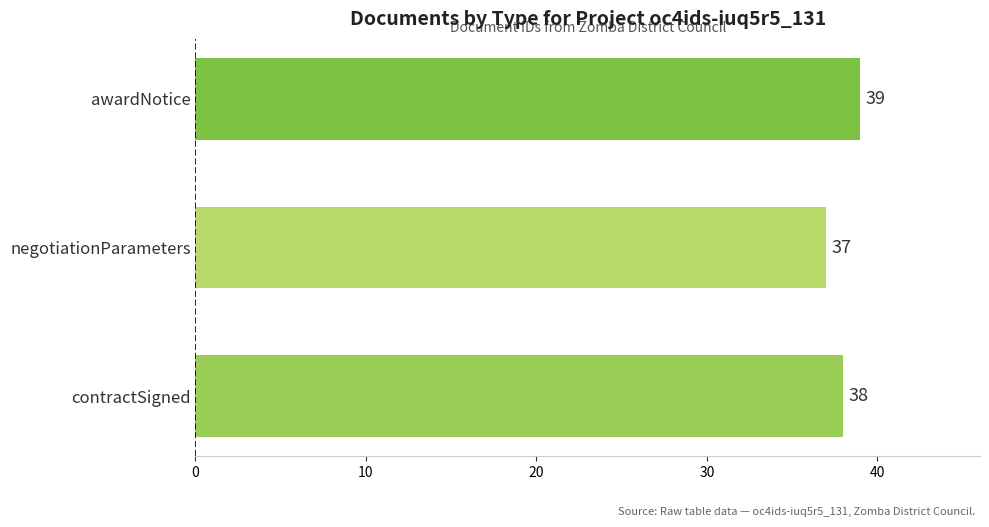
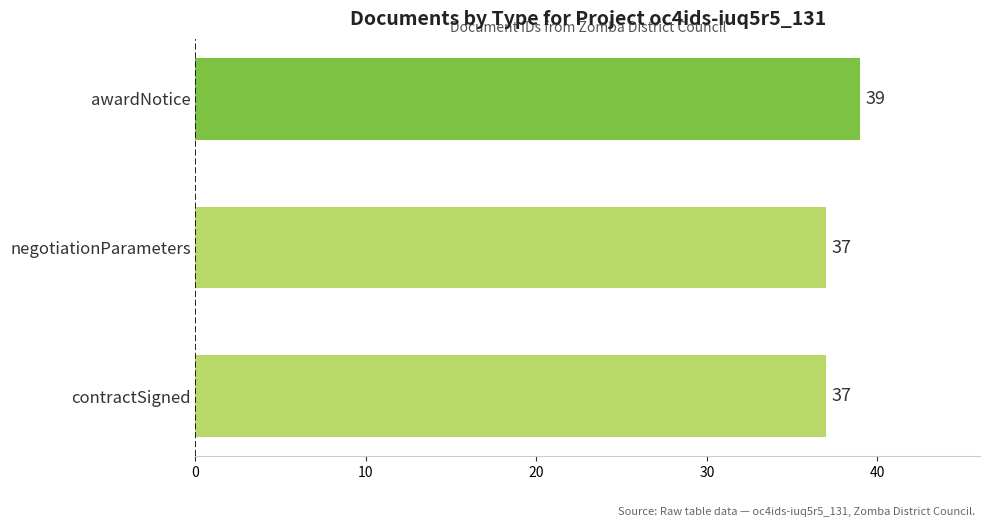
  {
    "awardNotice": 39,
    "negotiationParameters": 37,
-   "contractSigned": 38
+   "contractSigned": 37
  }
